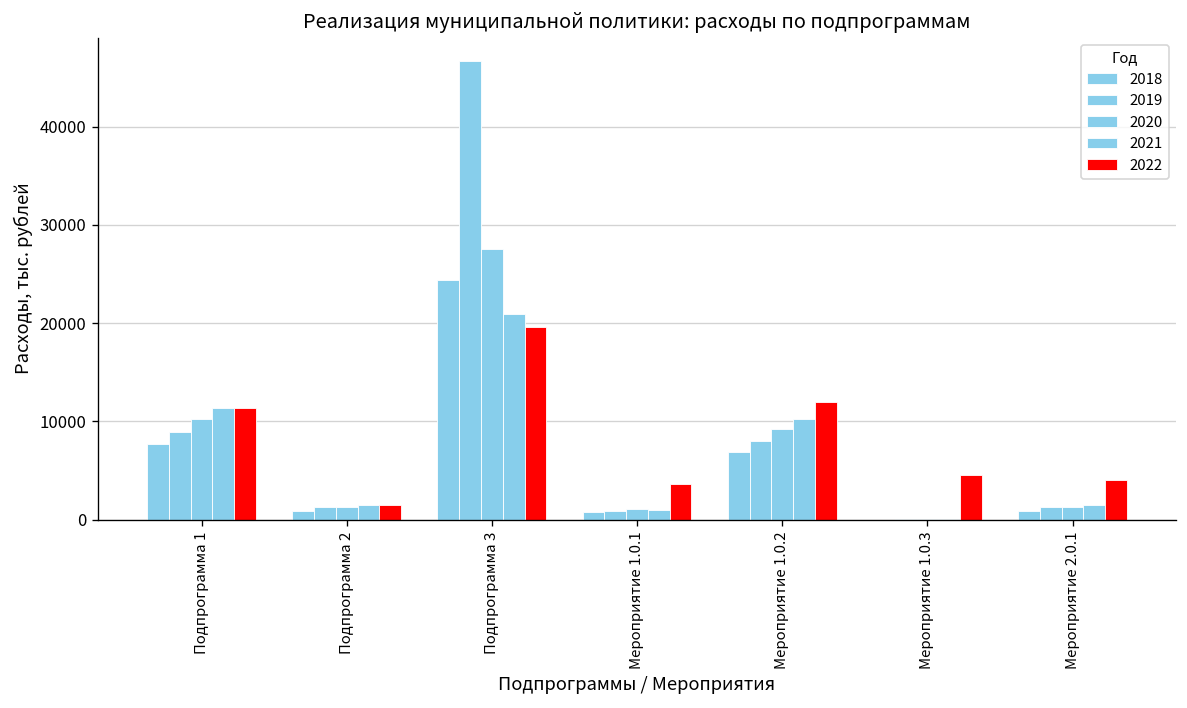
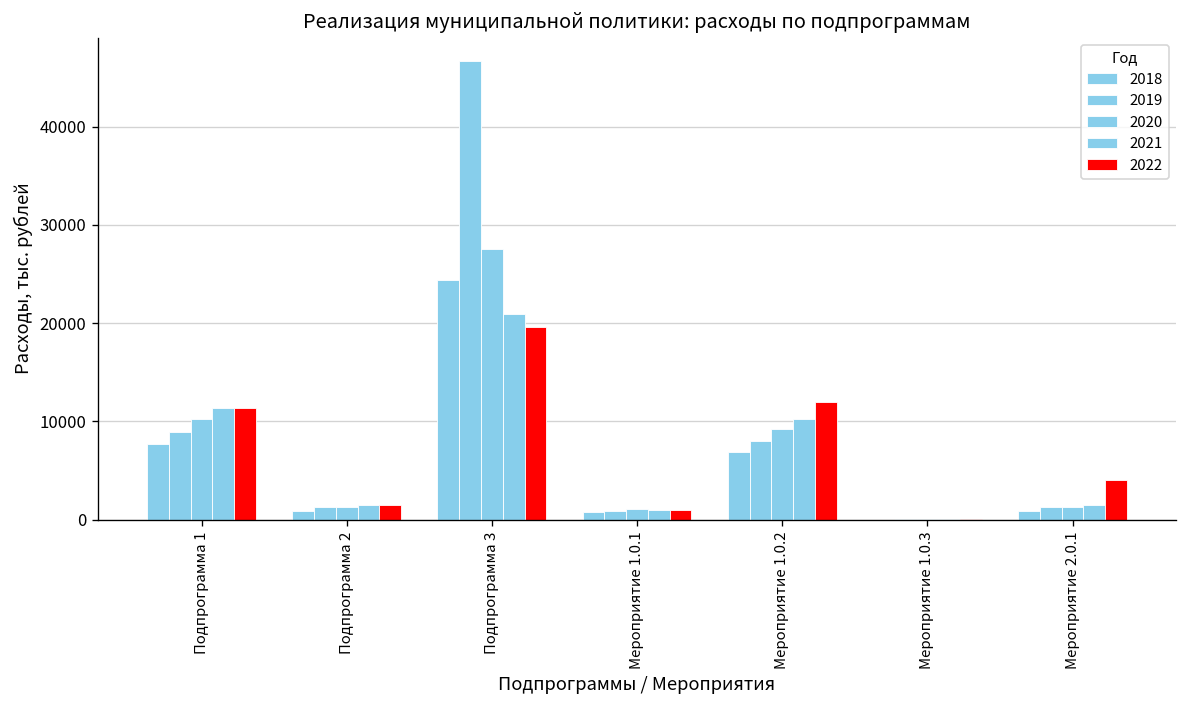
  {
    "2022": {
      "Подпрограмма 1": 11000,
      "Подпрограмма 2": 2000,
      "Подпрограмма 3": 20000,
-     "Мероприятие 1.0.1": 4000,
+     "Мероприятие 1.0.1": 1000,
      "Мероприятие 1.0.2": 12000,
-     "Мероприятие 1.0.3": 5000,
+     "Мероприятие 1.0.3": 0,
      "Мероприятие 2.0.1": 4000
    }
  }
